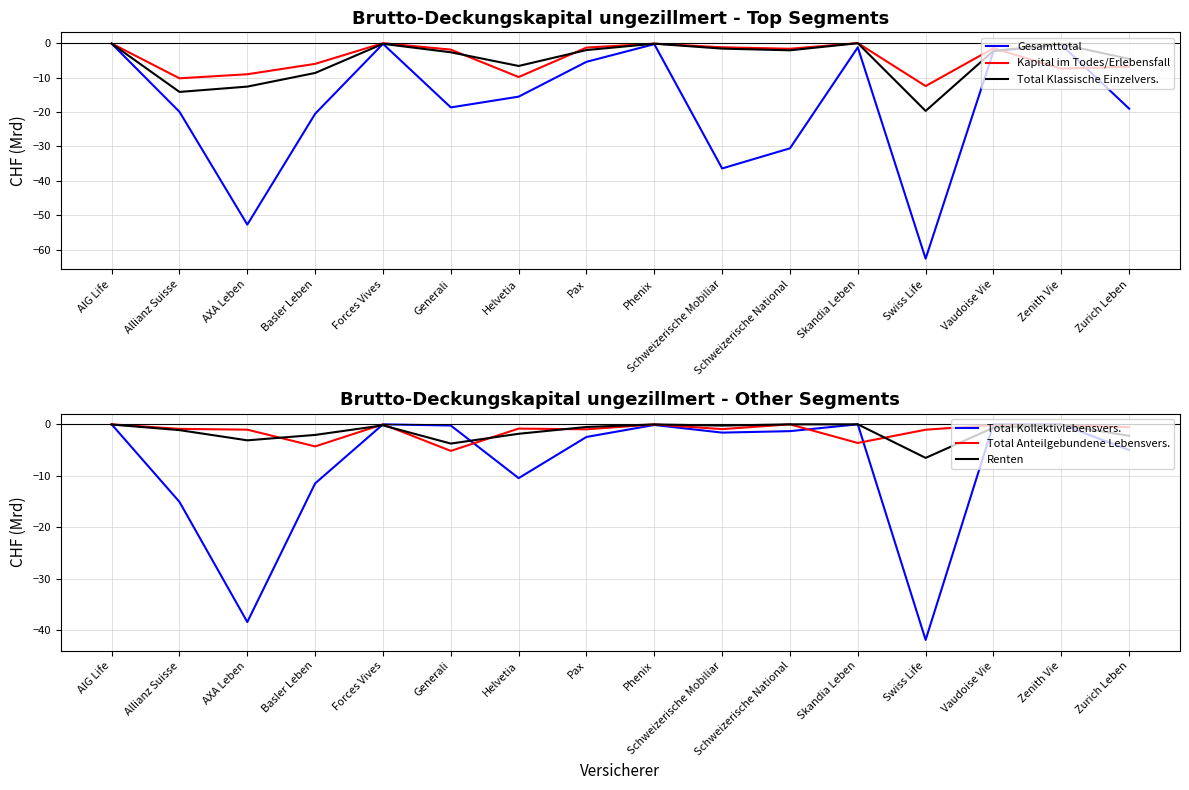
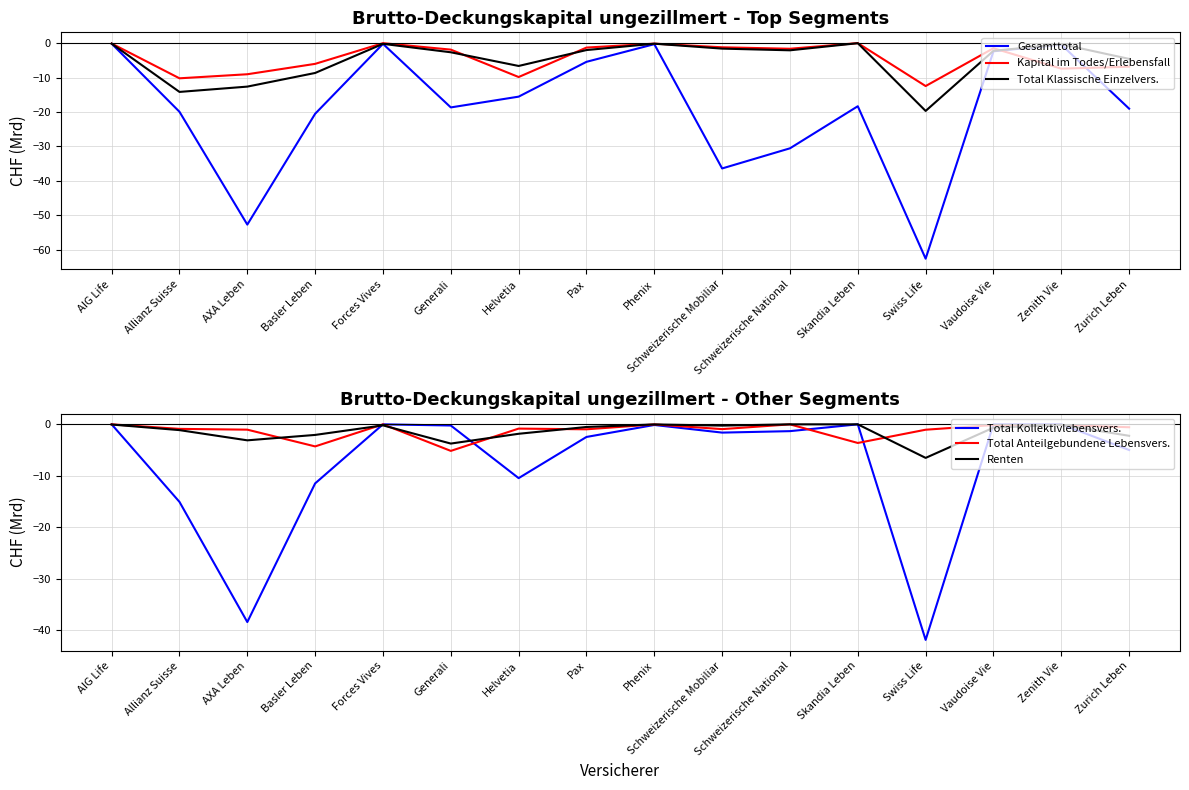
  {
    "Brutto-Deckungskapital ungezillmert - Top Segments": {
      "Gesamttotal": {
        "Allianz Suisse": -20,
        "AXA Leben": -53,
        "Basler Leben": -21,
        "Generali": -19,
        "Helvetia": -16,
        "Pax": -5,
        "Schweizerische Mobiliar": -36,
        "Schweizerische National": -31,
-       "Skandia Leben": -1,
+       "Skandia Leben": -18,
        "Swiss Life": -63,
        "Zurich Leben": -19
      },
      "Kapital im Todes/Erlebensfall": {
        "Allianz Suisse": -10,
        "AXA Leben": -9,
        "Basler Leben": -6,
        "Generali": -2,
        "Helvetia": -10,
        "Swiss Life": -12
      },
      "Total Klassische Einzelvers.": {
        "Allianz Suisse": -14,
        "AXA Leben": -13,
        "Basler Leben": -9,
        "Generali": -3,
        "Helvetia": -7,
        "Swiss Life": -20
      }
    },
    "Brutto-Deckungskapital ungezillmert - Other Segments": {
      "Total Kollektivlebensvers.": {
        "Allianz Suisse": -15,
        "AXA Leben": -38,
        "Basler Leben": -11,
        "Generali": 0,
        "Helvetia": -10,
        "Pax": -2,
        "Schweizerische Mobiliar": -2,
        "Schweizerische National": -1,
        "Swiss Life": -42
      },
      "Total Anteilgebundene Lebensvers.": {
        "AXA Leben": -1,
        "Basler Leben": -4,
        "Generali": -5,
        "Helvetia": -1,
        "Schweizerische Mobiliar": -1,
        "Skandia Leben": -4,
        "Swiss Life": -1
      },
      "Renten": {
        "AXA Leben": -3,
        "Basler Leben": -2,
        "Generali": -4,
        "Helvetia": -2,
        "Schweizerische Mobiliar": 0,
        "Swiss Life": -7
      }
    }
  }
